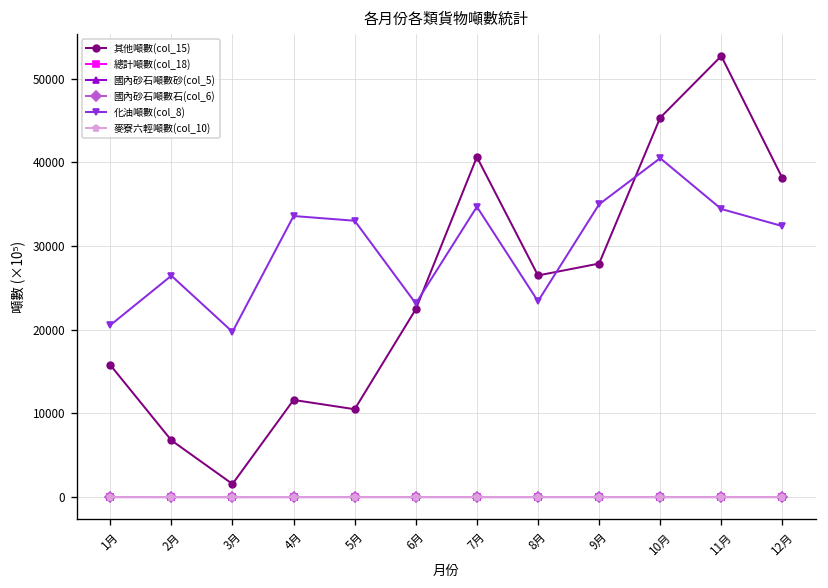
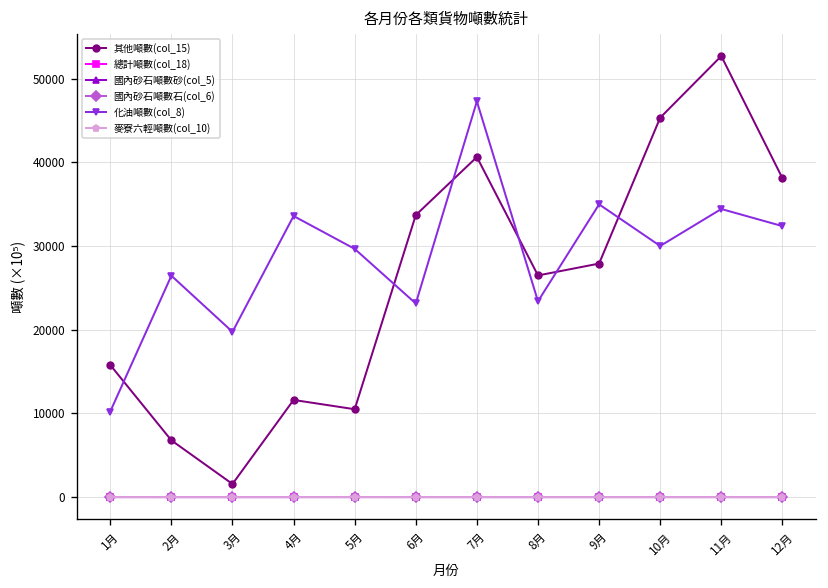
  {
    "其他噸數(col_15)": {
      "1月": 16000,
      "2月": 7000,
      "3月": 2000,
      "4月": 12000,
      "5月": 11000,
-     "6月": 22000,
+     "6月": 34000,
      "7月": 41000,
      "8月": 26000,
      "9月": 28000,
      "10月": 45000,
      "11月": 53000,
      "12月": 38000
    },
    "麥寮六輕噸數(col_10)": {
      "1月": 0,
      "2月": 0,
      "3月": 0,
      "4月": 0,
      "5月": 0,
      "6月": 0,
      "7月": 0,
      "8月": 0,
      "9月": 0,
      "10月": 0,
      "11月": 0,
      "12月": 0
    },
    "化油噸數(col_8)": {
-     "1月": 21000,
+     "1月": 10000,
      "2月": 26000,
      "3月": 20000,
      "4月": 34000,
-     "5月": 33000,
+     "5月": 30000,
      "6月": 23000,
-     "7月": 35000,
+     "7月": 47000,
      "8月": 23000,
      "9月": 35000,
-     "10月": 41000,
+     "10月": 30000,
      "11月": 34000,
      "12月": 32000
    }
  }
